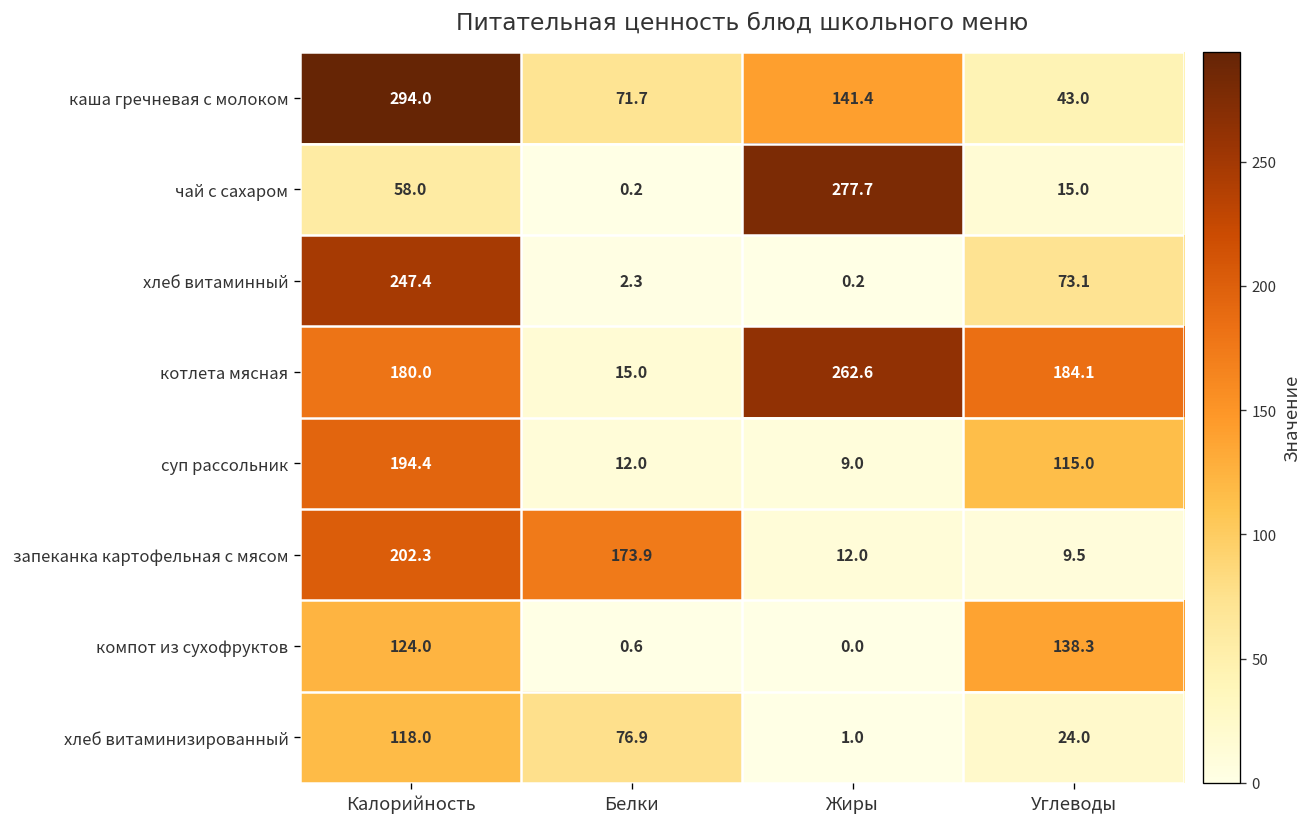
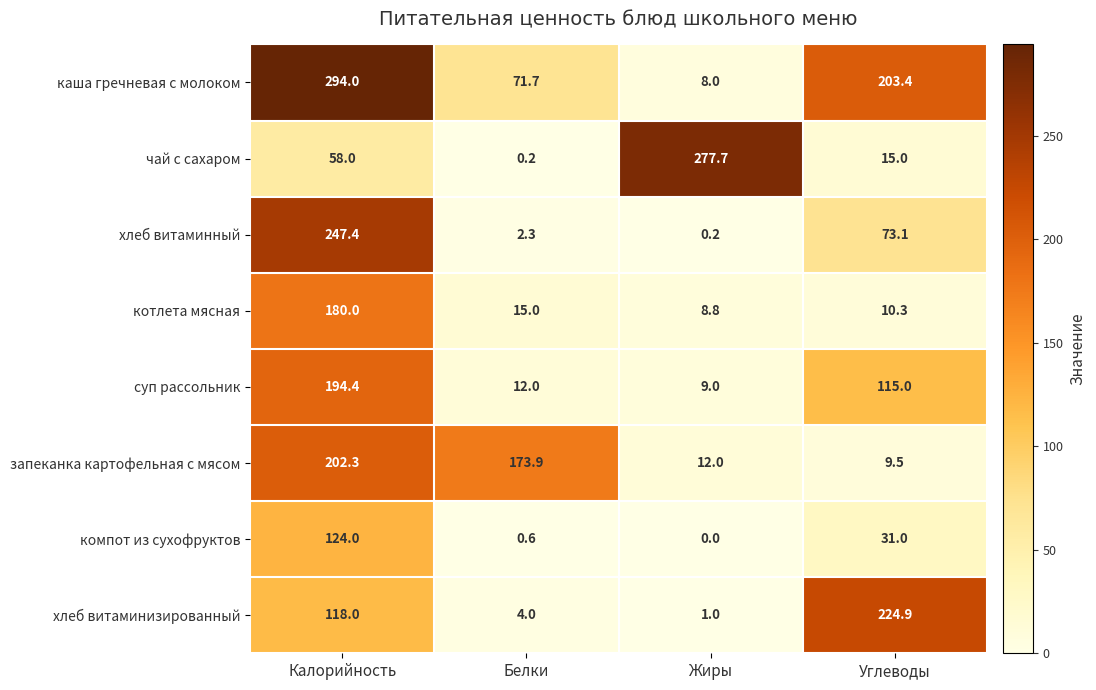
  {
    "каша гречневая с молоком": {
      "Калорийность": 294.0,
      "Белки": 71.7,
-     "Жиры": 141.4,
-     "Углеводы": 43.0
+     "Жиры": 8.0,
+     "Углеводы": 203.4
    },
    "чай с сахаром": {
      "Калорийность": 58.0,
      "Белки": 0.2,
      "Жиры": 277.7,
      "Углеводы": 15.0
    },
    "хлеб витаминный": {
      "Калорийность": 247.4,
      "Белки": 2.3,
      "Жиры": 0.2,
      "Углеводы": 73.1
    },
    "котлета мясная": {
      "Калорийность": 180.0,
      "Белки": 15.0,
-     "Жиры": 262.6,
-     "Углеводы": 184.1
+     "Жиры": 8.8,
+     "Углеводы": 10.3
    },
    "суп рассольник": {
      "Калорийность": 194.4,
      "Белки": 12.0,
      "Жиры": 9.0,
      "Углеводы": 115.0
    },
    "запеканка картофельная с мясом": {
      "Калорийность": 202.3,
      "Белки": 173.9,
      "Жиры": 12.0,
      "Углеводы": 9.5
    },
    "компот из сухофруктов": {
      "Калорийность": 124.0,
      "Белки": 0.6,
      "Жиры": 0.0,
-     "Углеводы": 138.3
+     "Углеводы": 31.0
    },
    "хлеб витаминизированный": {
      "Калорийность": 118.0,
-     "Белки": 76.9,
+     "Белки": 4.0,
      "Жиры": 1.0,
-     "Углеводы": 24.0
+     "Углеводы": 224.9
    }
  }
